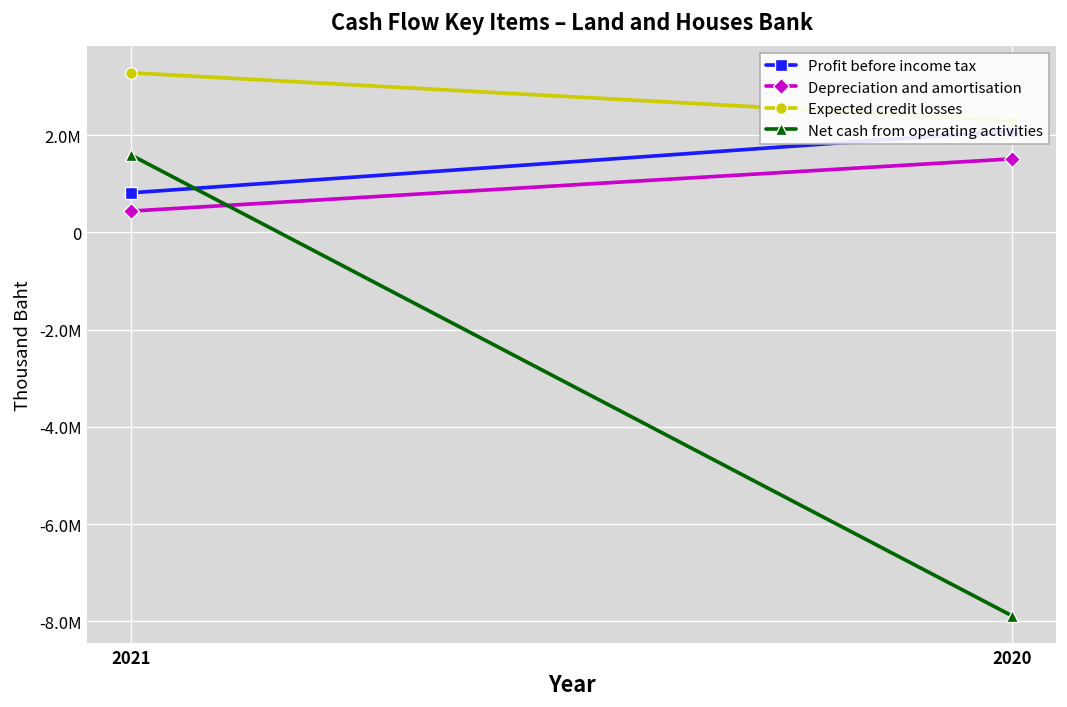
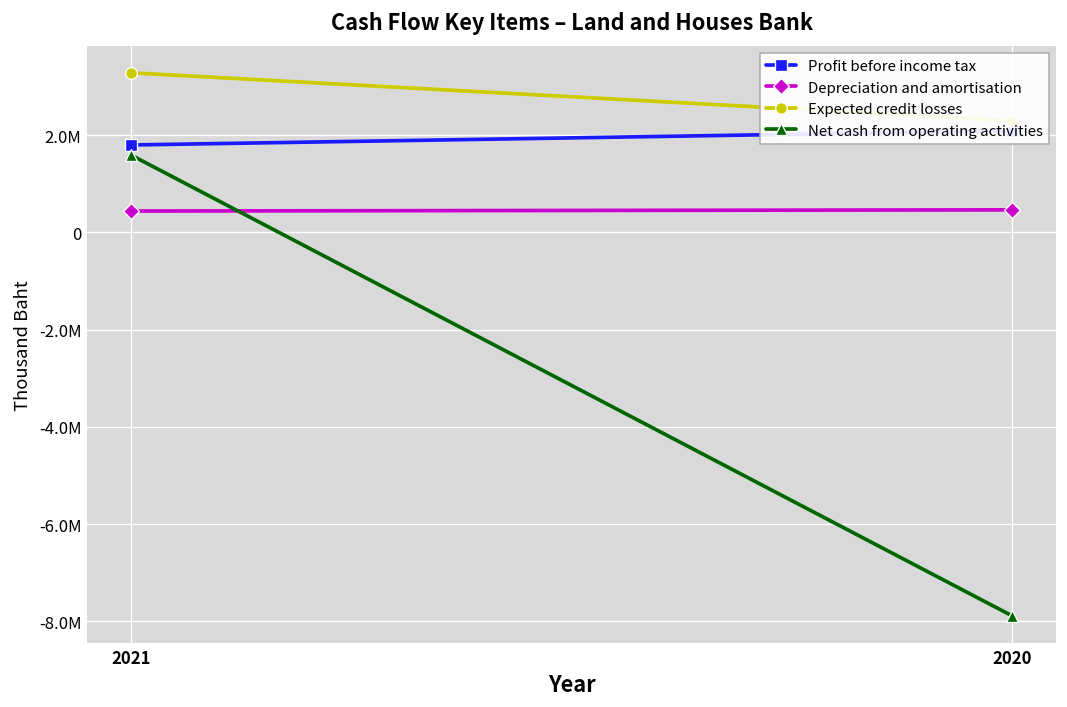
  {
    "Profit before income tax": {
-     "2021": 800000
+     "2021": 1800000
    },
    "Depreciation and amortisation": {
      "2021": 400000,
-     "2020": 1500000
+     "2020": 500000
    },
    "Expected credit losses": {
      "2021": 3300000
    },
    "Net cash from operating activities": {
      "2021": 1600000,
      "2020": -7900000
    }
  }
